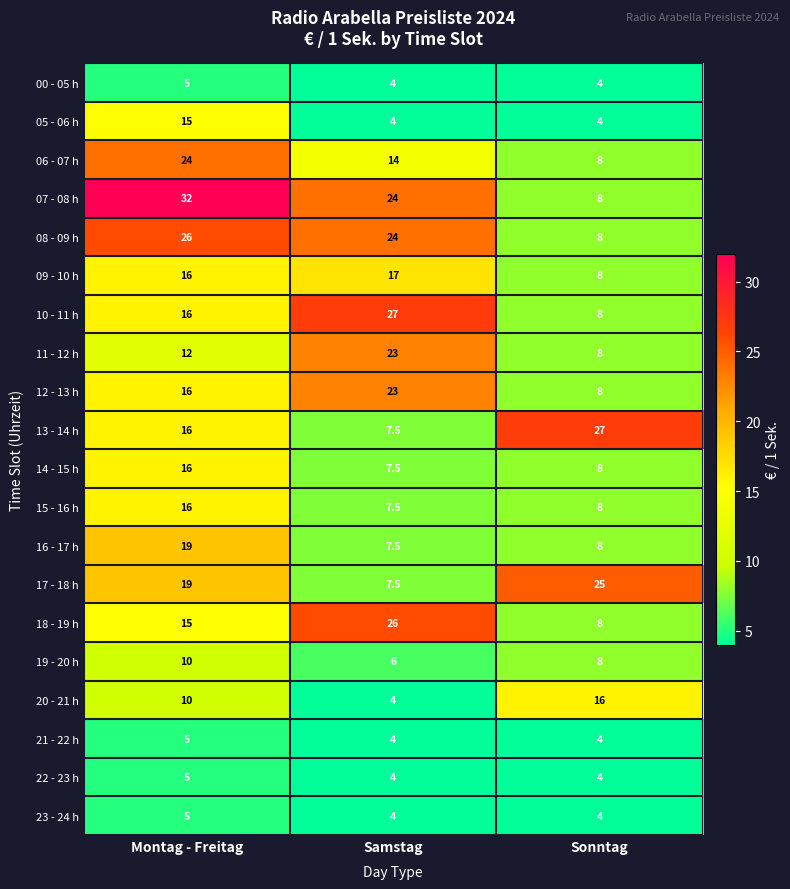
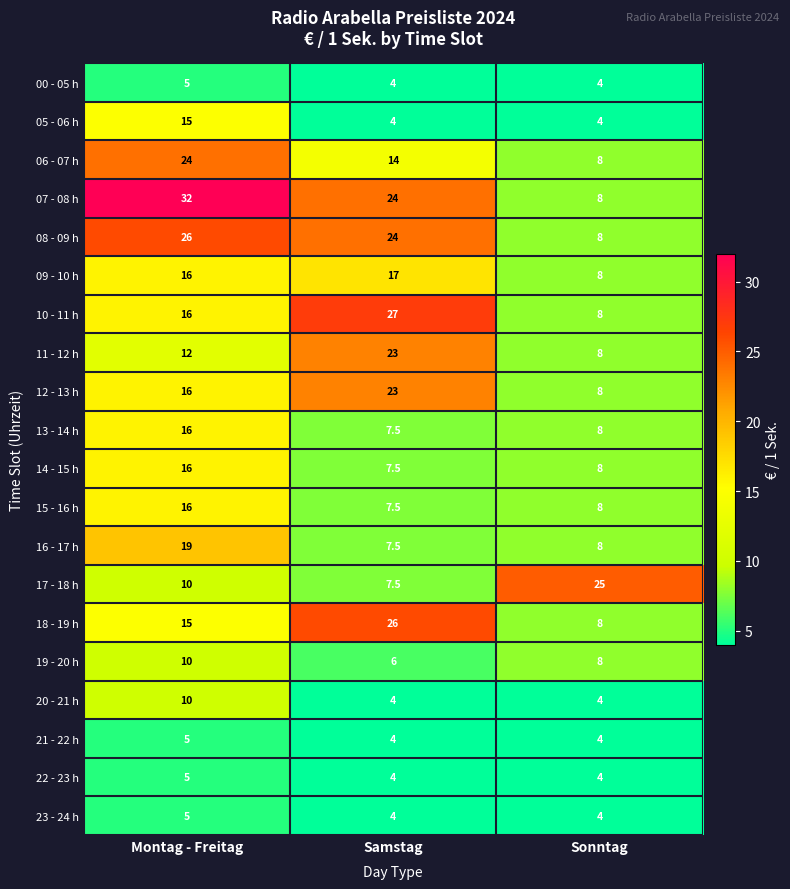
  {
    "00 - 05 h": {
      "Montag - Freitag": 5,
      "Samstag": 4,
      "Sonntag": 4
    },
    "05 - 06 h": {
      "Montag - Freitag": 15,
      "Samstag": 4,
      "Sonntag": 4
    },
    "06 - 07 h": {
      "Montag - Freitag": 24,
      "Samstag": 14,
      "Sonntag": 8
    },
    "07 - 08 h": {
      "Montag - Freitag": 32,
      "Samstag": 24,
      "Sonntag": 8
    },
    "08 - 09 h": {
      "Montag - Freitag": 26,
      "Samstag": 24,
      "Sonntag": 8
    },
    "09 - 10 h": {
      "Montag - Freitag": 16,
      "Samstag": 17,
      "Sonntag": 8
    },
    "10 - 11 h": {
      "Montag - Freitag": 16,
      "Samstag": 27,
      "Sonntag": 8
    },
    "11 - 12 h": {
      "Montag - Freitag": 12,
      "Samstag": 23,
      "Sonntag": 8
    },
    "12 - 13 h": {
      "Montag - Freitag": 16,
      "Samstag": 23,
      "Sonntag": 8
    },
    "13 - 14 h": {
      "Montag - Freitag": 16,
      "Samstag": 7.5,
-     "Sonntag": 27
+     "Sonntag": 8
    },
    "14 - 15 h": {
      "Montag - Freitag": 16,
      "Samstag": 7.5,
      "Sonntag": 8
    },
    "15 - 16 h": {
      "Montag - Freitag": 16,
      "Samstag": 7.5,
      "Sonntag": 8
    },
    "16 - 17 h": {
      "Montag - Freitag": 19,
      "Samstag": 7.5,
      "Sonntag": 8
    },
    "17 - 18 h": {
-     "Montag - Freitag": 19,
+     "Montag - Freitag": 10,
      "Samstag": 7.5,
      "Sonntag": 25
    },
    "18 - 19 h": {
      "Montag - Freitag": 15,
      "Samstag": 26,
      "Sonntag": 8
    },
    "19 - 20 h": {
      "Montag - Freitag": 10,
      "Samstag": 6,
      "Sonntag": 8
    },
    "20 - 21 h": {
      "Montag - Freitag": 10,
      "Samstag": 4,
-     "Sonntag": 16
+     "Sonntag": 4
    },
    "21 - 22 h": {
      "Montag - Freitag": 5,
      "Samstag": 4,
      "Sonntag": 4
    },
    "22 - 23 h": {
      "Montag - Freitag": 5,
      "Samstag": 4,
      "Sonntag": 4
    },
    "23 - 24 h": {
      "Montag - Freitag": 5,
      "Samstag": 4,
      "Sonntag": 4
    }
  }
